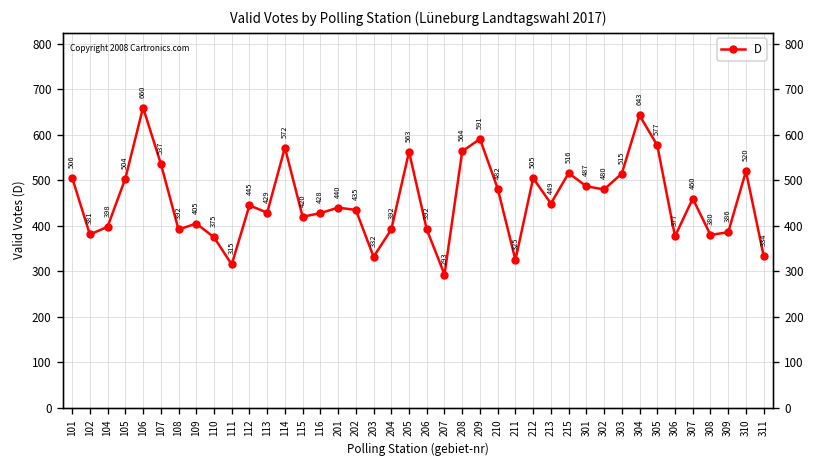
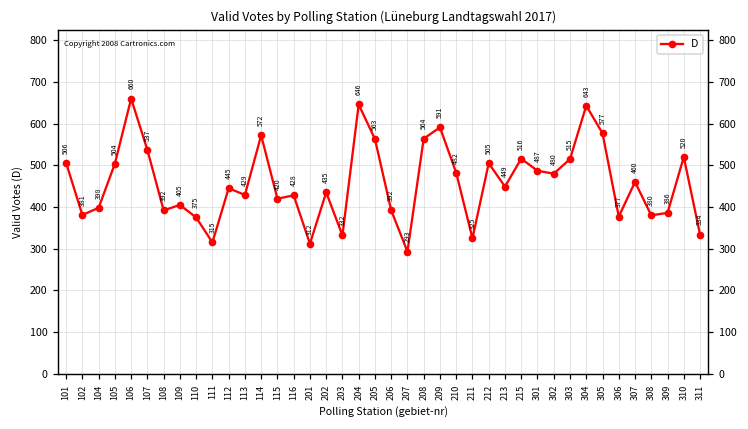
  {
    "101": 506,
    "102": 381,
    "104": 398,
    "105": 504,
    "106": 660,
    "107": 537,
    "108": 392,
    "109": 405,
    "110": 375,
    "111": 315,
    "112": 445,
    "113": 429,
    "114": 572,
    "115": 420,
    "116": 428,
-   "201": 440,
+   "201": 312,
    "202": 435,
    "203": 332,
-   "204": 392,
+   "204": 646,
    "205": 563,
    "206": 392,
    "207": 293,
    "208": 564,
    "209": 591,
    "210": 482,
    "211": 325,
    "212": 505,
    "213": 449,
    "215": 516,
    "301": 487,
    "302": 480,
    "303": 515,
    "304": 643,
    "305": 577,
    "306": 377,
    "307": 460,
    "308": 380,
    "309": 386,
    "310": 520,
    "311": 334
  }
